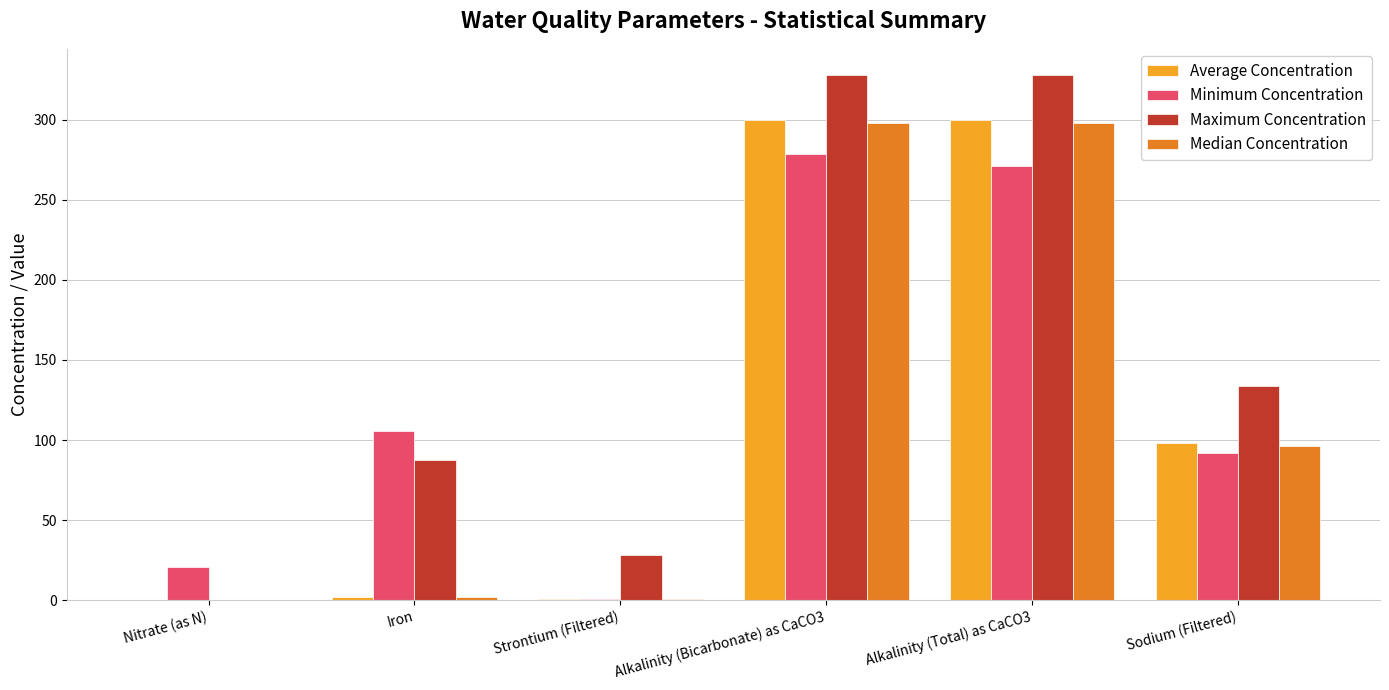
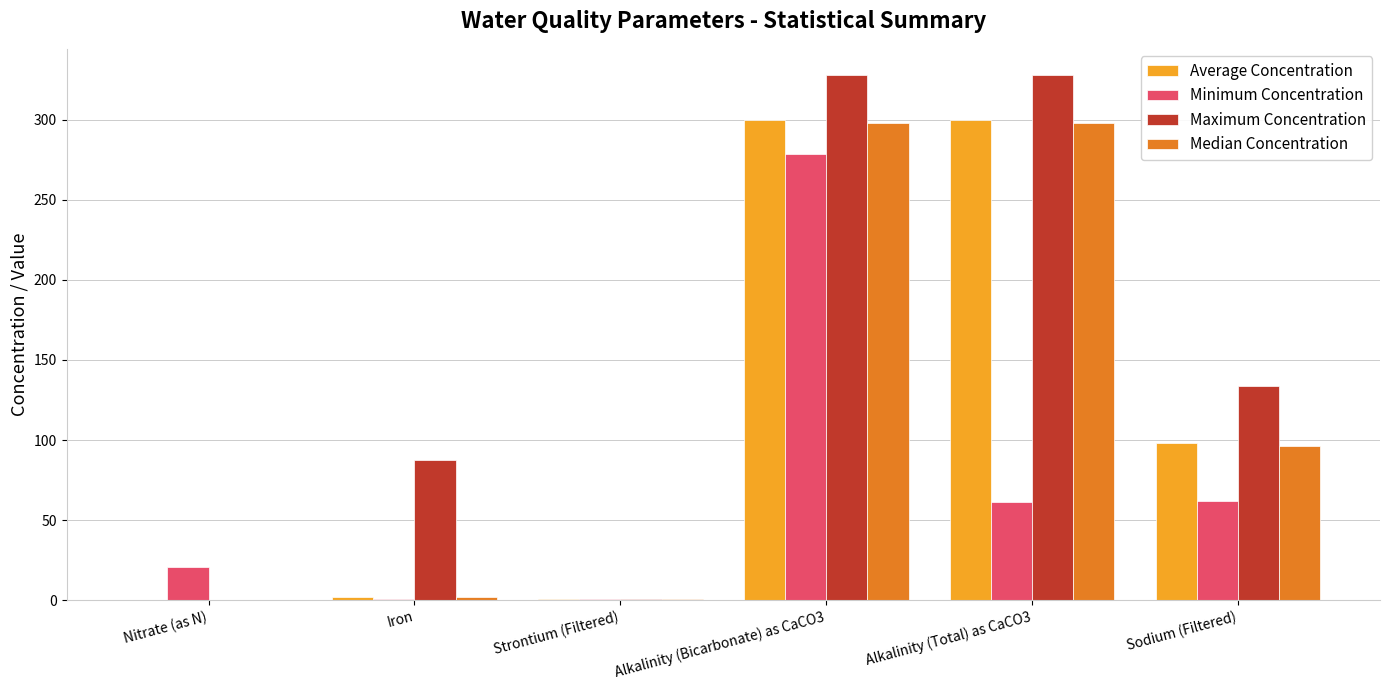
  {
    "Minimum Concentration": {
      "Nitrate (as N)": 20,
-     "Iron": 106,
+     "Iron": 1,
      "Alkalinity (Bicarbonate) as CaCO3": 279,
-     "Alkalinity (Total) as CaCO3": 271,
-     "Sodium (Filtered)": 92
+     "Alkalinity (Total) as CaCO3": 61,
+     "Sodium (Filtered)": 62
    },
    "Maximum Concentration": {
      "Iron": 87,
-     "Strontium (Filtered)": 28,
+     "Strontium (Filtered)": 1,
      "Alkalinity (Bicarbonate) as CaCO3": 328,
      "Alkalinity (Total) as CaCO3": 328,
      "Sodium (Filtered)": 134
    }
  }
